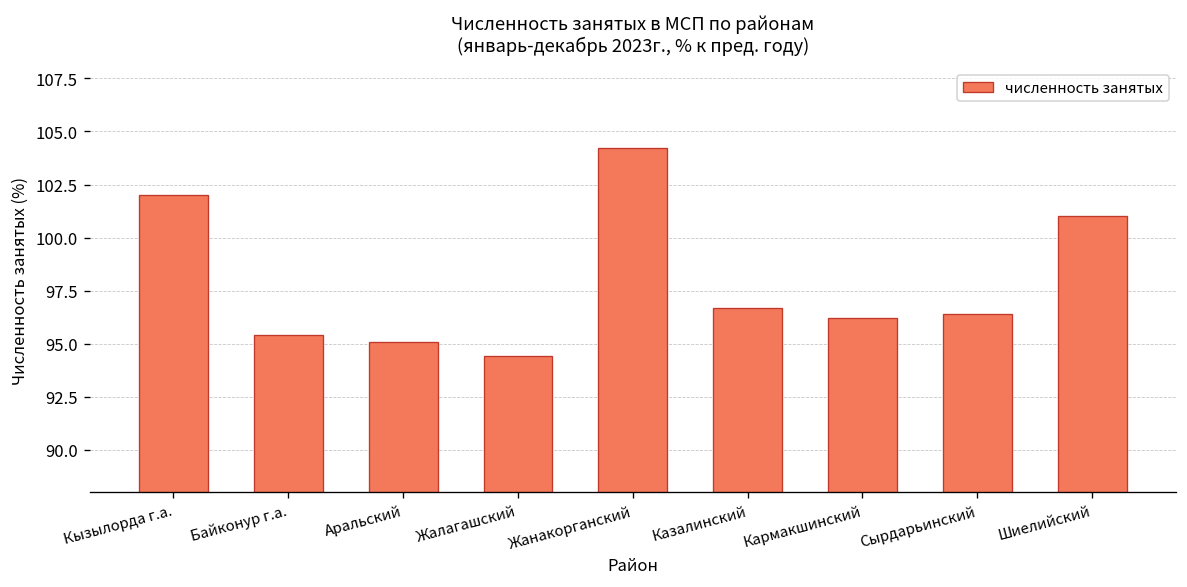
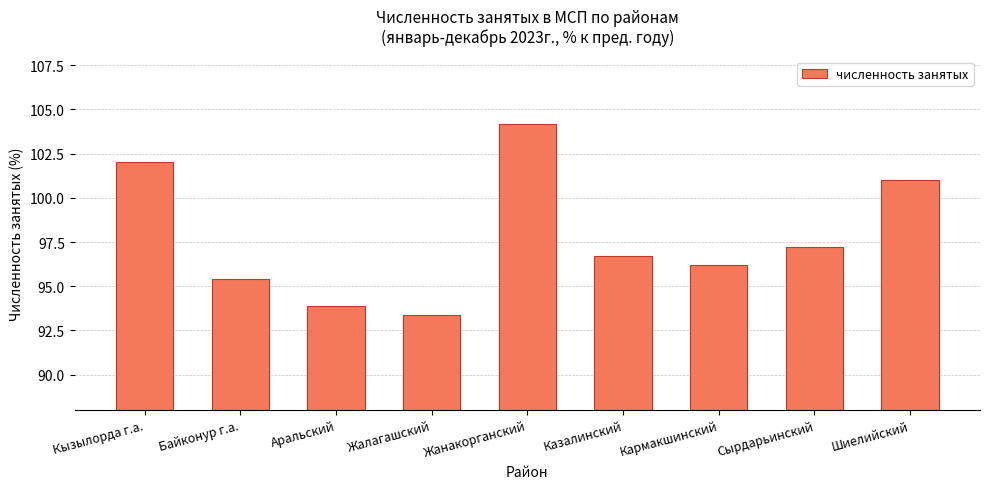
  {
    "Кызылорда г.а.": 102.0,
    "Байконур г.а.": 95.4,
-   "Аральский": 95.1,
-   "Жалагашский": 94.4,
+   "Аральский": 93.9,
+   "Жалагашский": 93.4,
    "Жанакорганский": 104.2,
    "Казалинский": 96.7,
    "Кармакшинский": 96.2,
-   "Сырдарьинский": 96.4,
+   "Сырдарьинский": 97.2,
    "Шиелийский": 101.0
  }
